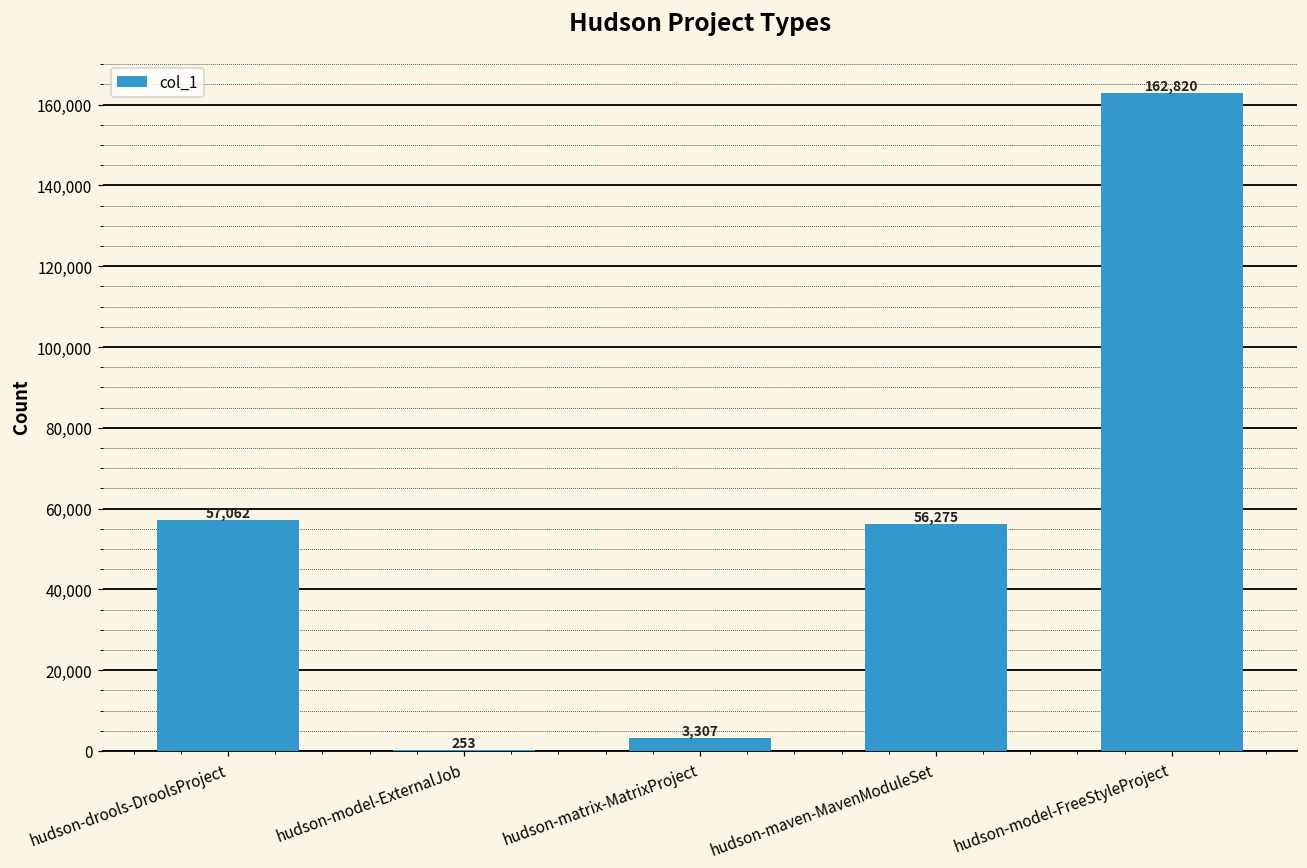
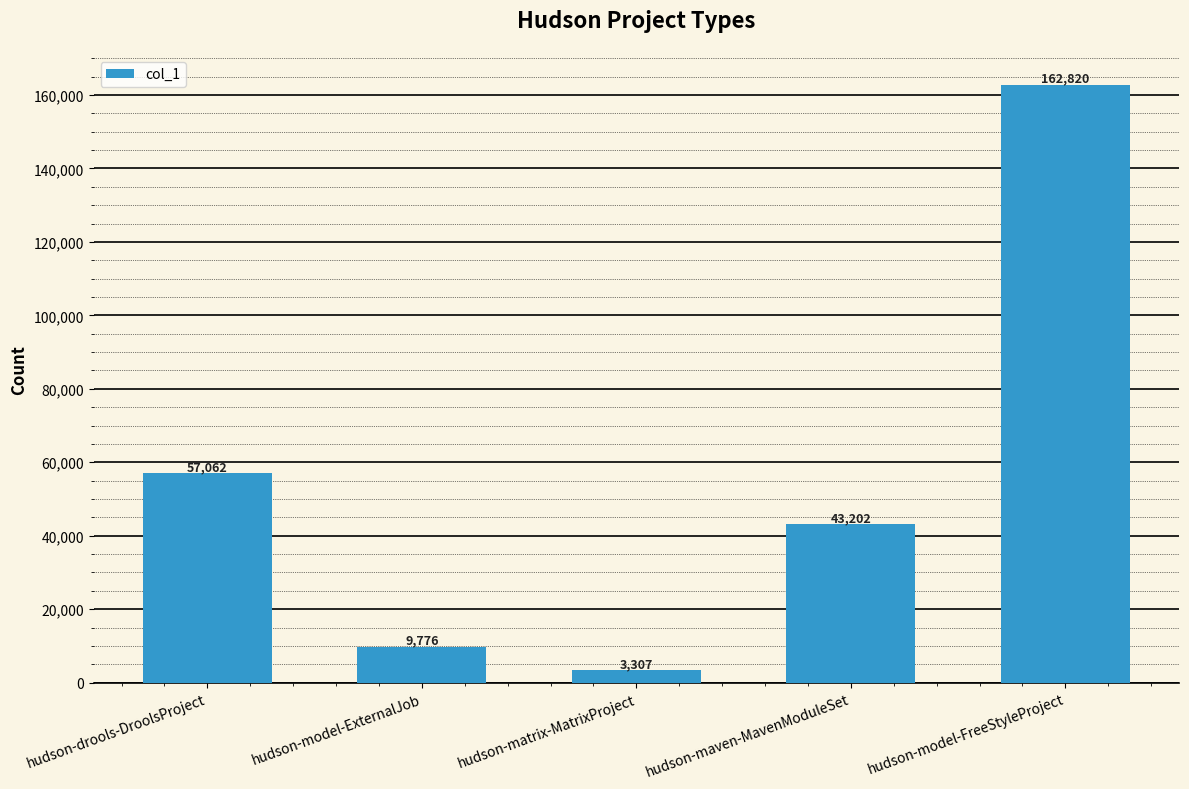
  {
    "hudson-drools-DroolsProject": "57,062",
-   "hudson-model-ExternalJob": "253",
+   "hudson-model-ExternalJob": "9,776",
    "hudson-matrix-MatrixProject": "3,307",
-   "hudson-maven-MavenModuleSet": "56,275",
+   "hudson-maven-MavenModuleSet": "43,202",
    "hudson-model-FreeStyleProject": "162,820"
  }
